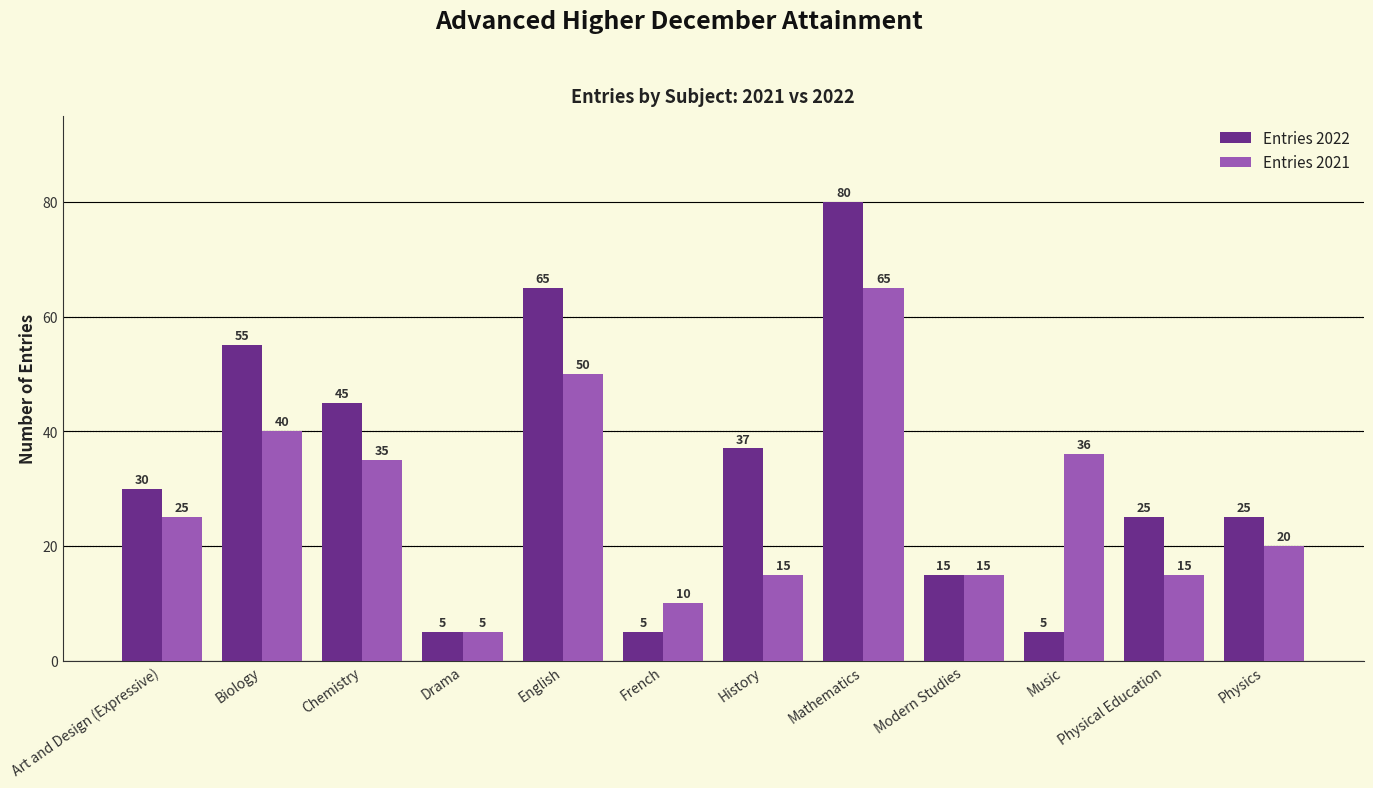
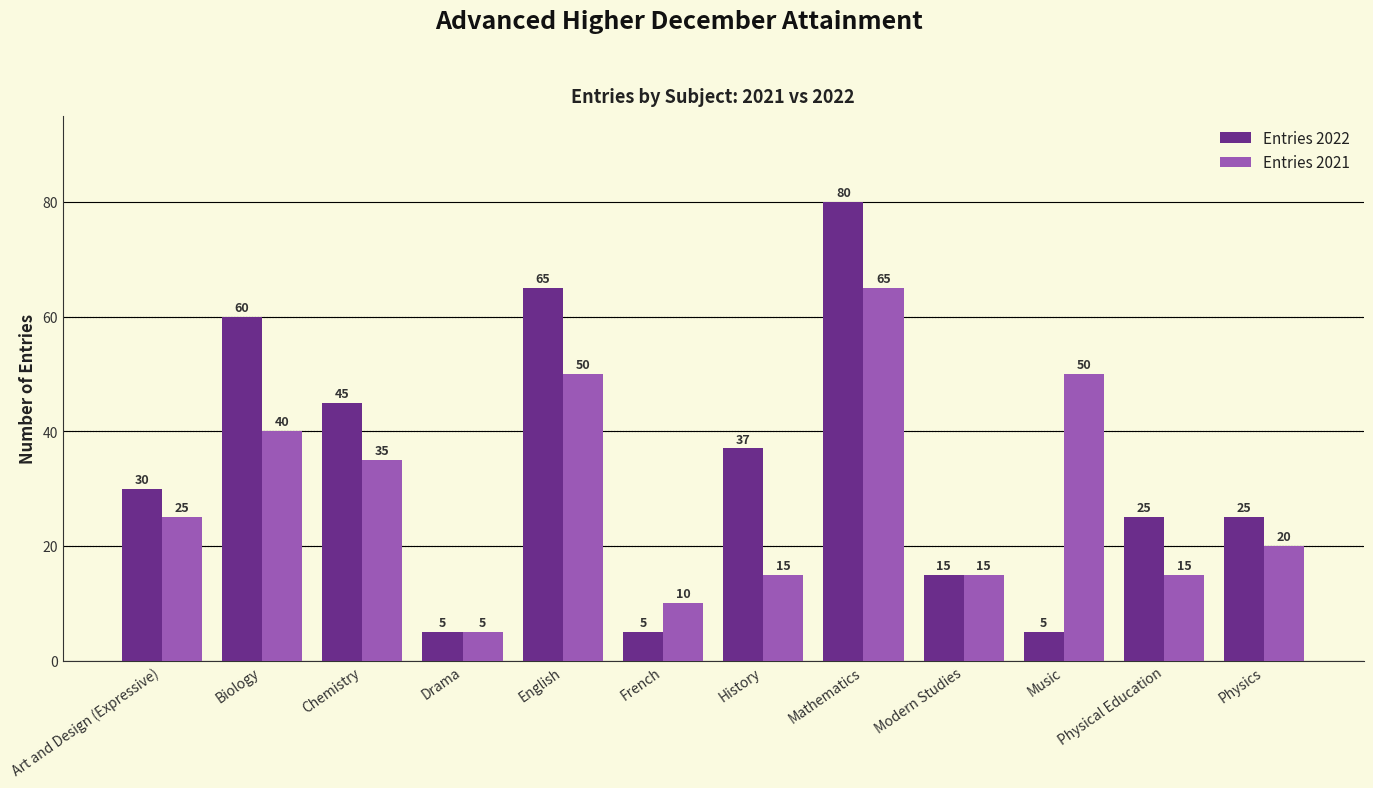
  {
    "Entries 2022": {
      "Art and Design (Expressive)": 30,
-     "Biology": 55,
+     "Biology": 60,
      "Chemistry": 45,
      "Drama": 5,
      "English": 65,
      "French": 5,
      "History": 37,
      "Mathematics": 80,
      "Modern Studies": 15,
      "Music": 5,
      "Physical Education": 25,
      "Physics": 25
    },
    "Entries 2021": {
      "Art and Design (Expressive)": 25,
      "Biology": 40,
      "Chemistry": 35,
      "Drama": 5,
      "English": 50,
      "French": 10,
      "History": 15,
      "Mathematics": 65,
      "Modern Studies": 15,
-     "Music": 36,
+     "Music": 50,
      "Physical Education": 15,
      "Physics": 20
    }
  }
